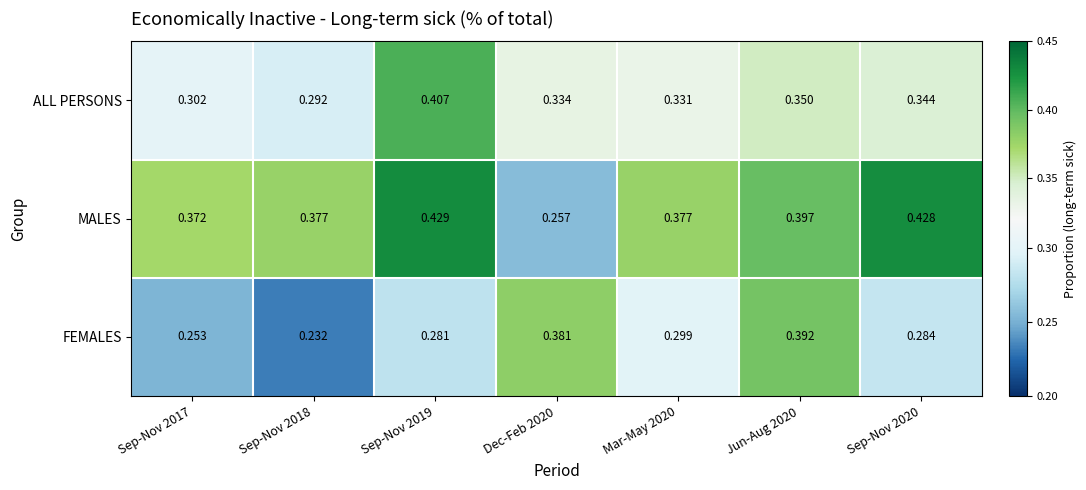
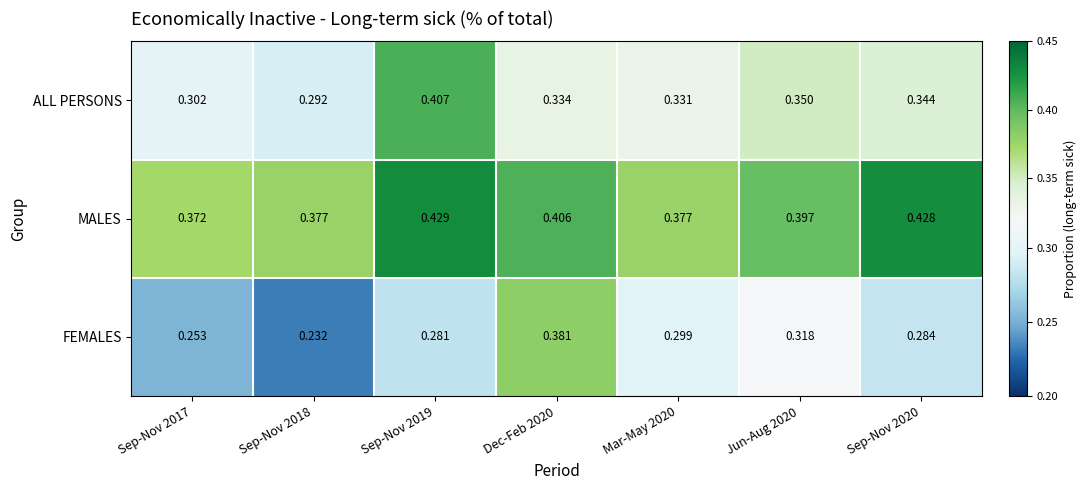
  {
    "ALL PERSONS": {
      "Sep-Nov 2017": 0.302,
      "Sep-Nov 2018": 0.292,
      "Sep-Nov 2019": 0.407,
      "Dec-Feb 2020": 0.334,
      "Mar-May 2020": 0.331,
      "Jun-Aug 2020": 0.350,
      "Sep-Nov 2020": 0.344
    },
    "MALES": {
      "Sep-Nov 2017": 0.372,
      "Sep-Nov 2018": 0.377,
      "Sep-Nov 2019": 0.429,
-     "Dec-Feb 2020": 0.257,
+     "Dec-Feb 2020": 0.406,
      "Mar-May 2020": 0.377,
      "Jun-Aug 2020": 0.397,
      "Sep-Nov 2020": 0.428
    },
    "FEMALES": {
      "Sep-Nov 2017": 0.253,
      "Sep-Nov 2018": 0.232,
      "Sep-Nov 2019": 0.281,
      "Dec-Feb 2020": 0.381,
      "Mar-May 2020": 0.299,
-     "Jun-Aug 2020": 0.392,
+     "Jun-Aug 2020": 0.318,
      "Sep-Nov 2020": 0.284
    }
  }
